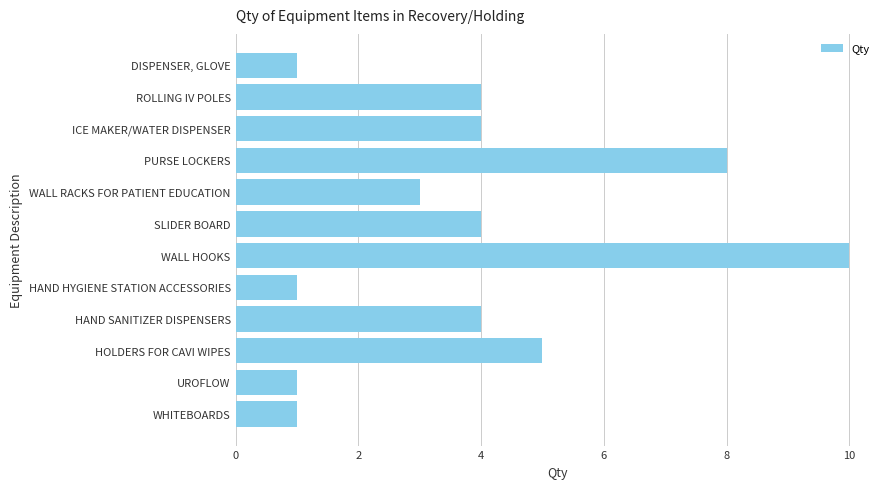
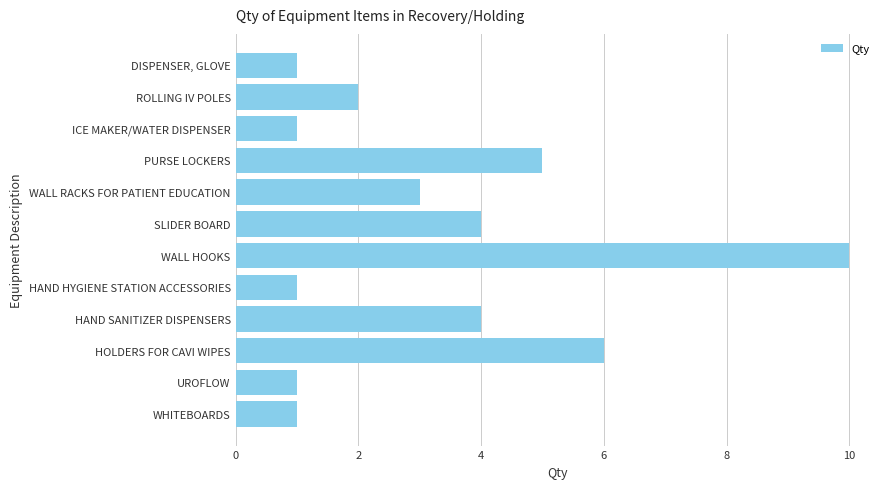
  {
    "DISPENSER, GLOVE": 1,
-   "ROLLING IV POLES": 4,
-   "ICE MAKER/WATER DISPENSER": 4,
-   "PURSE LOCKERS": 8,
+   "ROLLING IV POLES": 2,
+   "ICE MAKER/WATER DISPENSER": 1,
+   "PURSE LOCKERS": 5,
    "WALL RACKS FOR PATIENT EDUCATION": 3,
    "SLIDER BOARD": 4,
    "WALL HOOKS": 10,
    "HAND HYGIENE STATION ACCESSORIES": 1,
    "HAND SANITIZER DISPENSERS": 4,
-   "HOLDERS FOR CAVI WIPES": 5,
+   "HOLDERS FOR CAVI WIPES": 6,
    "UROFLOW": 1,
    "WHITEBOARDS": 1
  }
